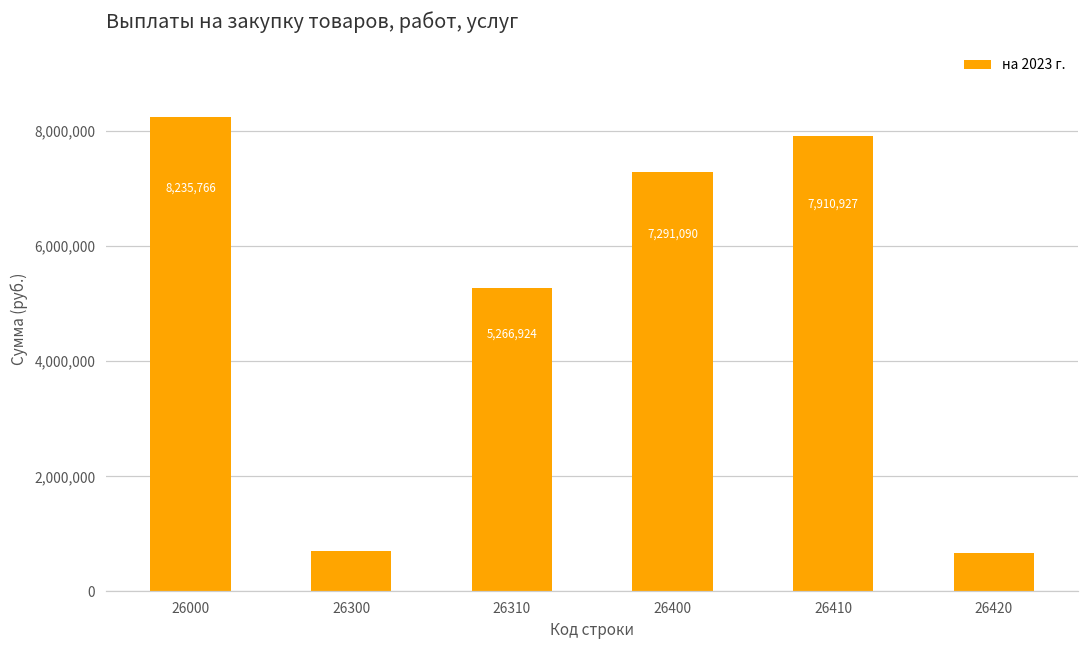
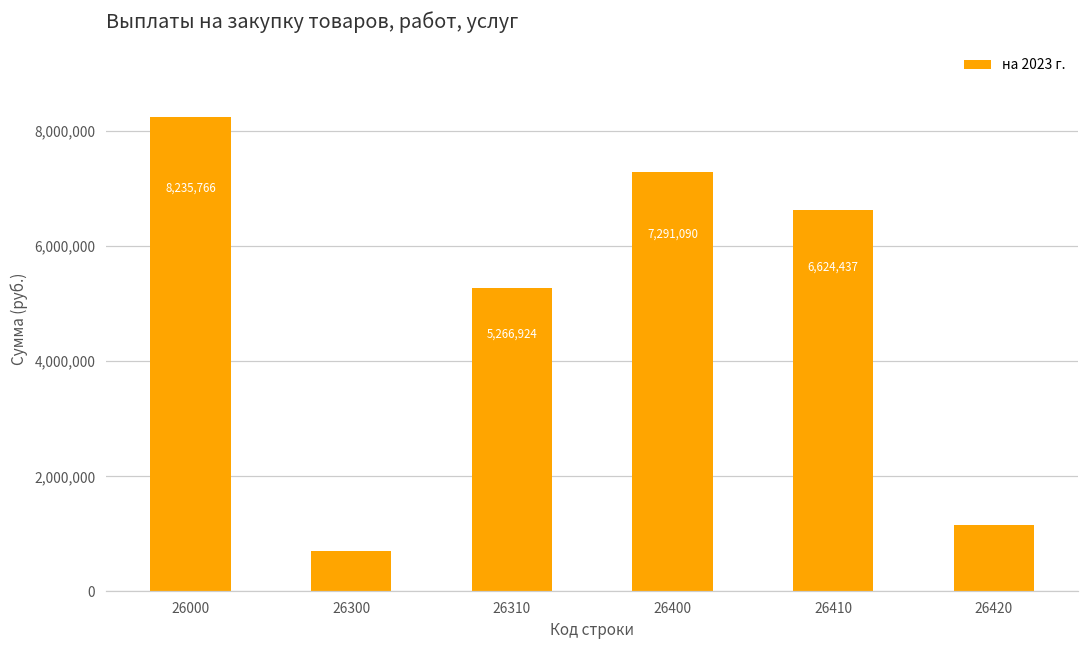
  {
    "26000": "8,235,766",
    "26310": "5,266,924",
    "26400": "7,291,090",
-   "26410": "7,910,927",
-   "26420": "700,000"
+   "26410": "6,624,437",
+   "26420": "1,100,000"
  }
